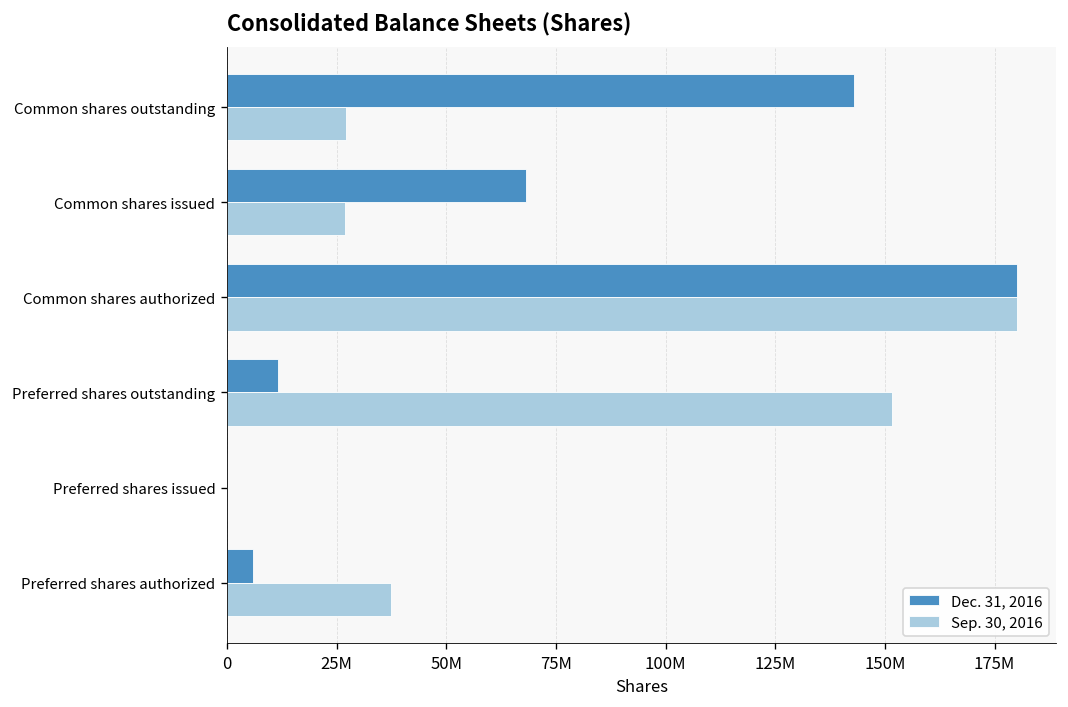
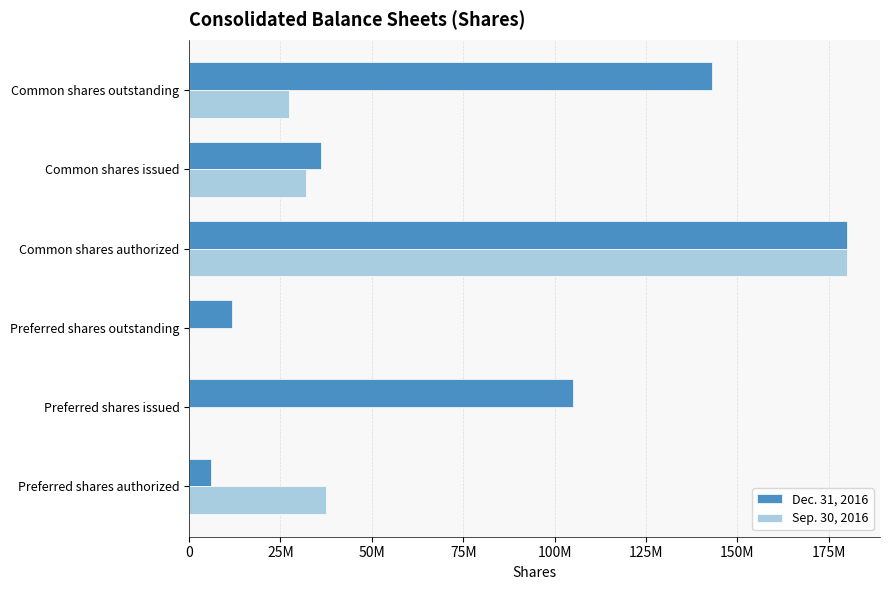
  {
    "Dec. 31, 2016": {
      "Common shares outstanding": 143000000,
-     "Common shares issued": 68000000,
+     "Common shares issued": 36000000,
      "Common shares authorized": 180000000,
      "Preferred shares outstanding": 12000000,
-     "Preferred shares issued": 0,
+     "Preferred shares issued": 105000000,
      "Preferred shares authorized": 6000000
    },
    "Sep. 30, 2016": {
      "Common shares outstanding": 27000000,
-     "Common shares issued": 27000000,
+     "Common shares issued": 32000000,
      "Common shares authorized": 180000000,
-     "Preferred shares outstanding": 152000000,
+     "Preferred shares outstanding": 0,
      "Preferred shares issued": 0,
      "Preferred shares authorized": 37000000
    }
  }
